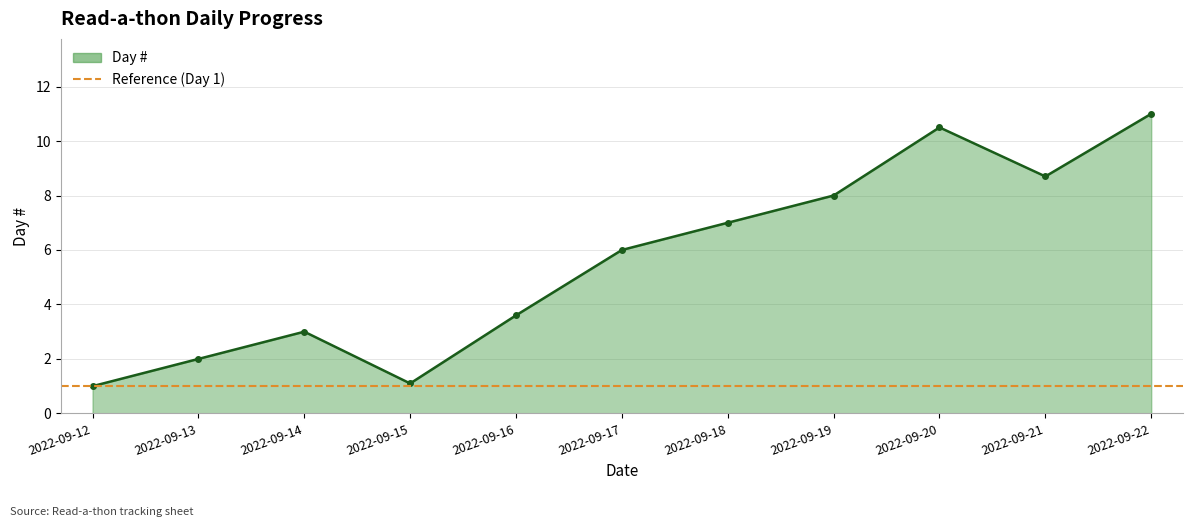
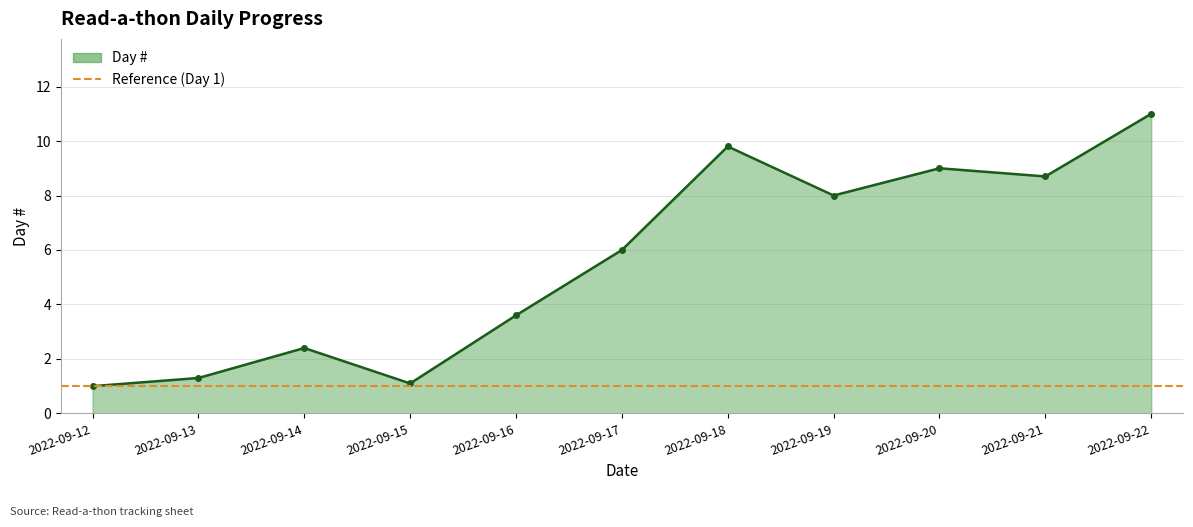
  {
    "2022-09-12": 1.0,
-   "2022-09-13": 2.0,
-   "2022-09-14": 3.0,
+   "2022-09-13": 1.3,
+   "2022-09-14": 2.4,
    "2022-09-15": 1.1,
    "2022-09-16": 3.6,
    "2022-09-17": 6.0,
-   "2022-09-18": 7.0,
+   "2022-09-18": 9.8,
    "2022-09-19": 8.0,
-   "2022-09-20": 10.5,
+   "2022-09-20": 9.0,
    "2022-09-21": 8.7,
    "2022-09-22": 11.0
  }
